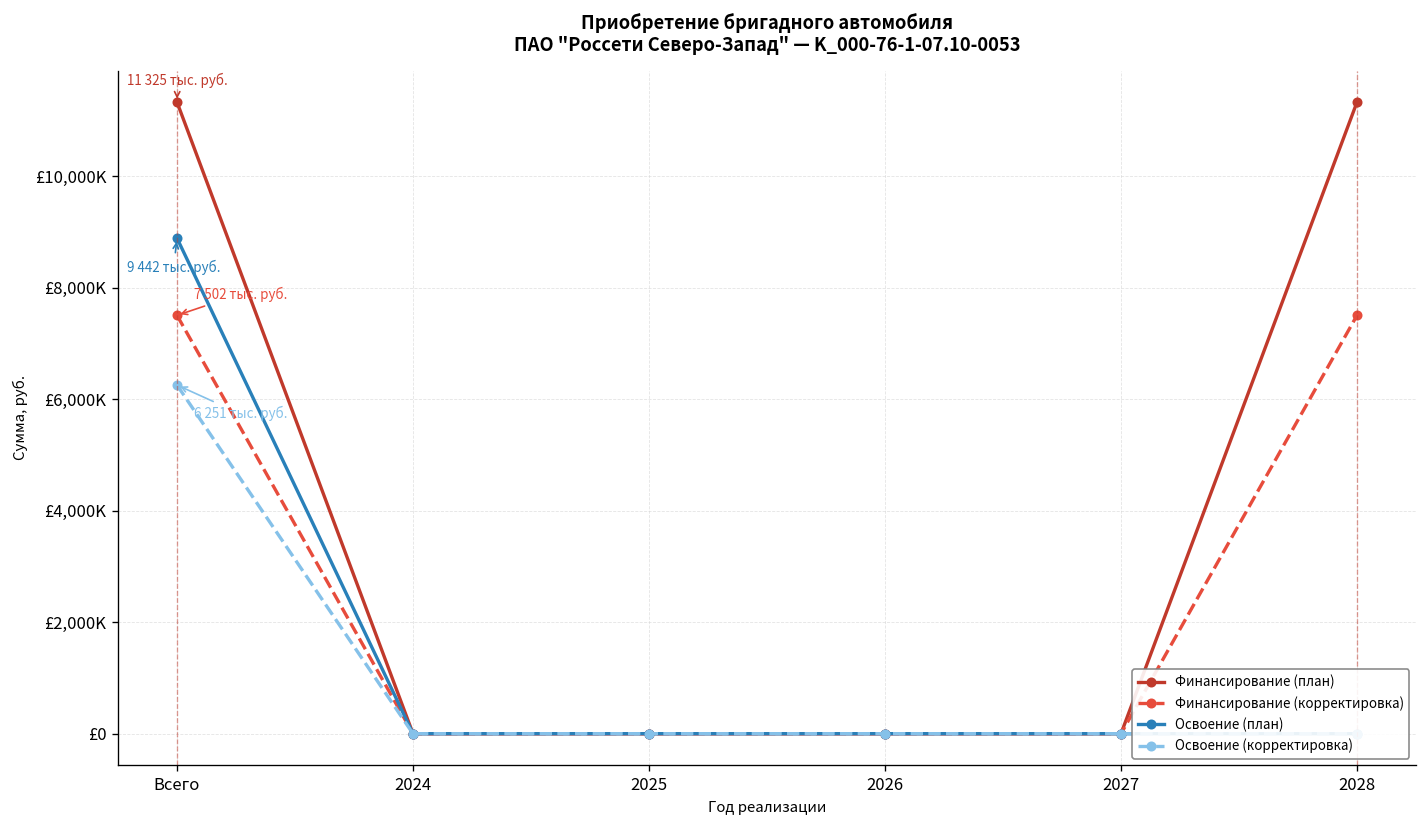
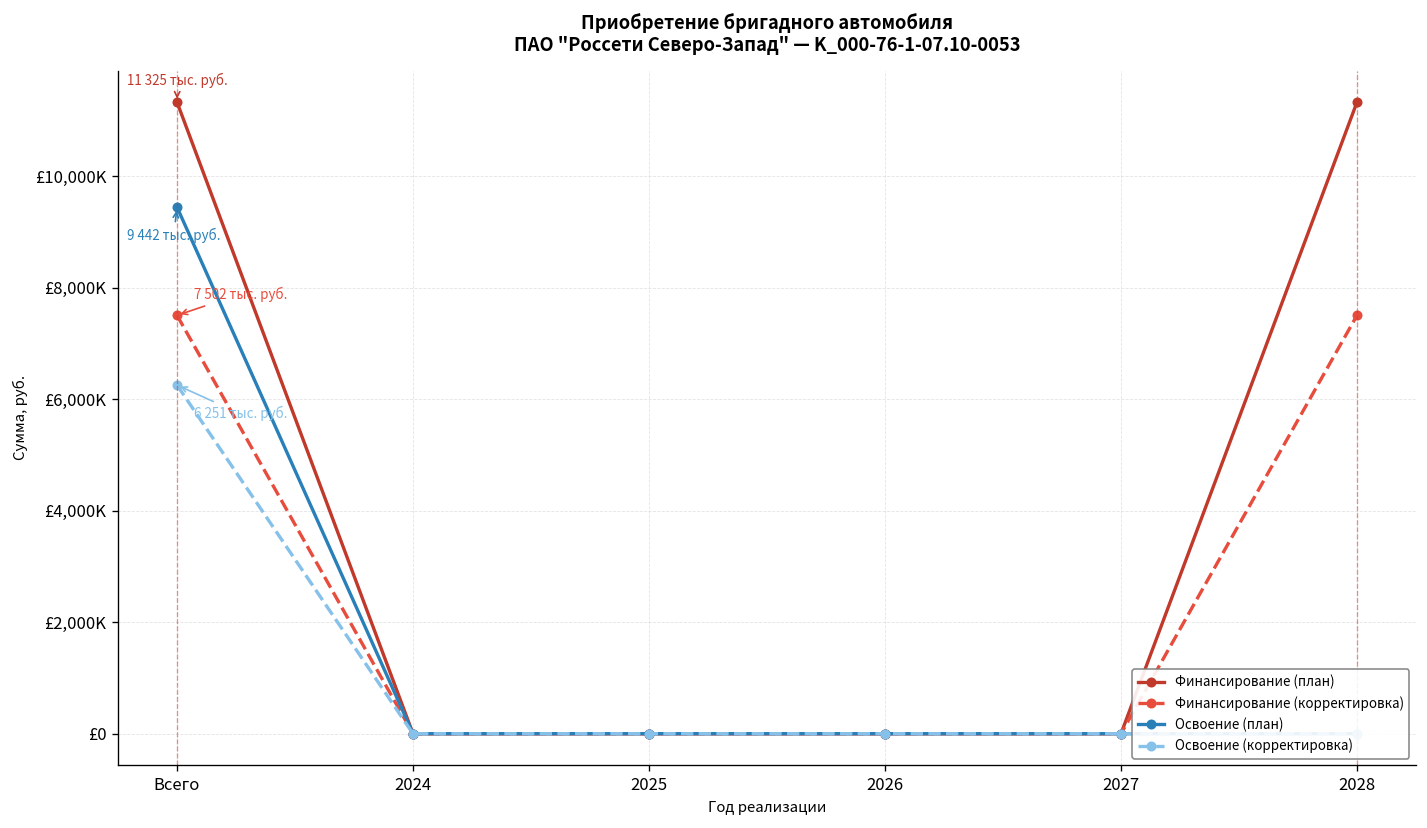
  {
    "Освоение (план)": {
-     "Всего": "£8,900,000"
+     "Всего": "£9,400,000"
    }
  }
